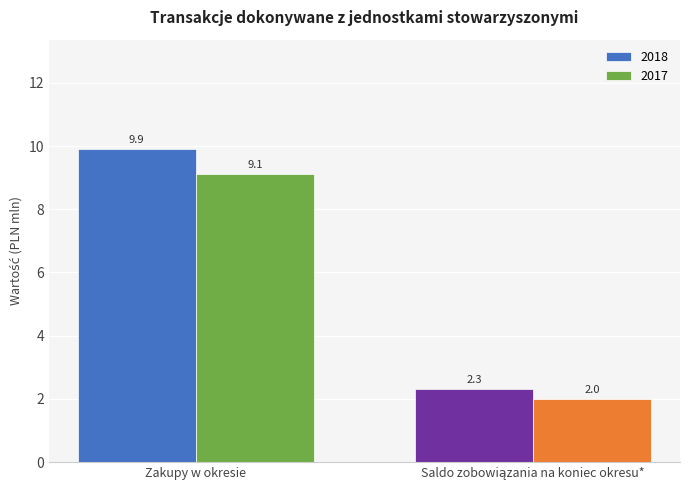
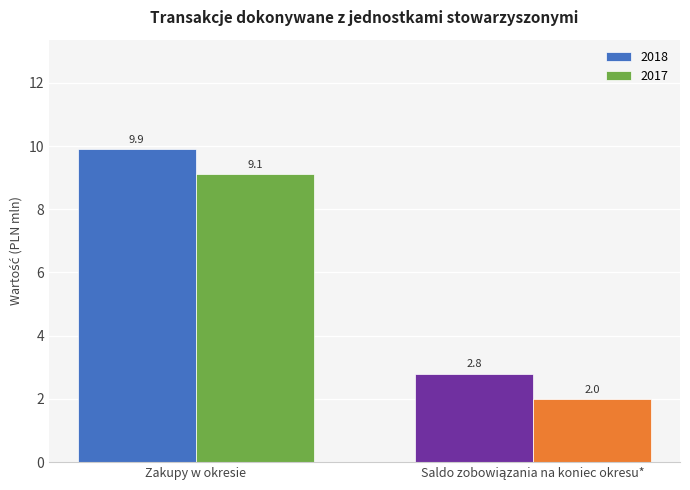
  {
    "2018": {
      "Zakupy w okresie": 9.9,
-     "Saldo zobowiązania na koniec okresu*": 2.3
+     "Saldo zobowiązania na koniec okresu*": 2.8
    },
    "2017": {
      "Zakupy w okresie": 9.1,
      "Saldo zobowiązania na koniec okresu*": 2.0
    }
  }
